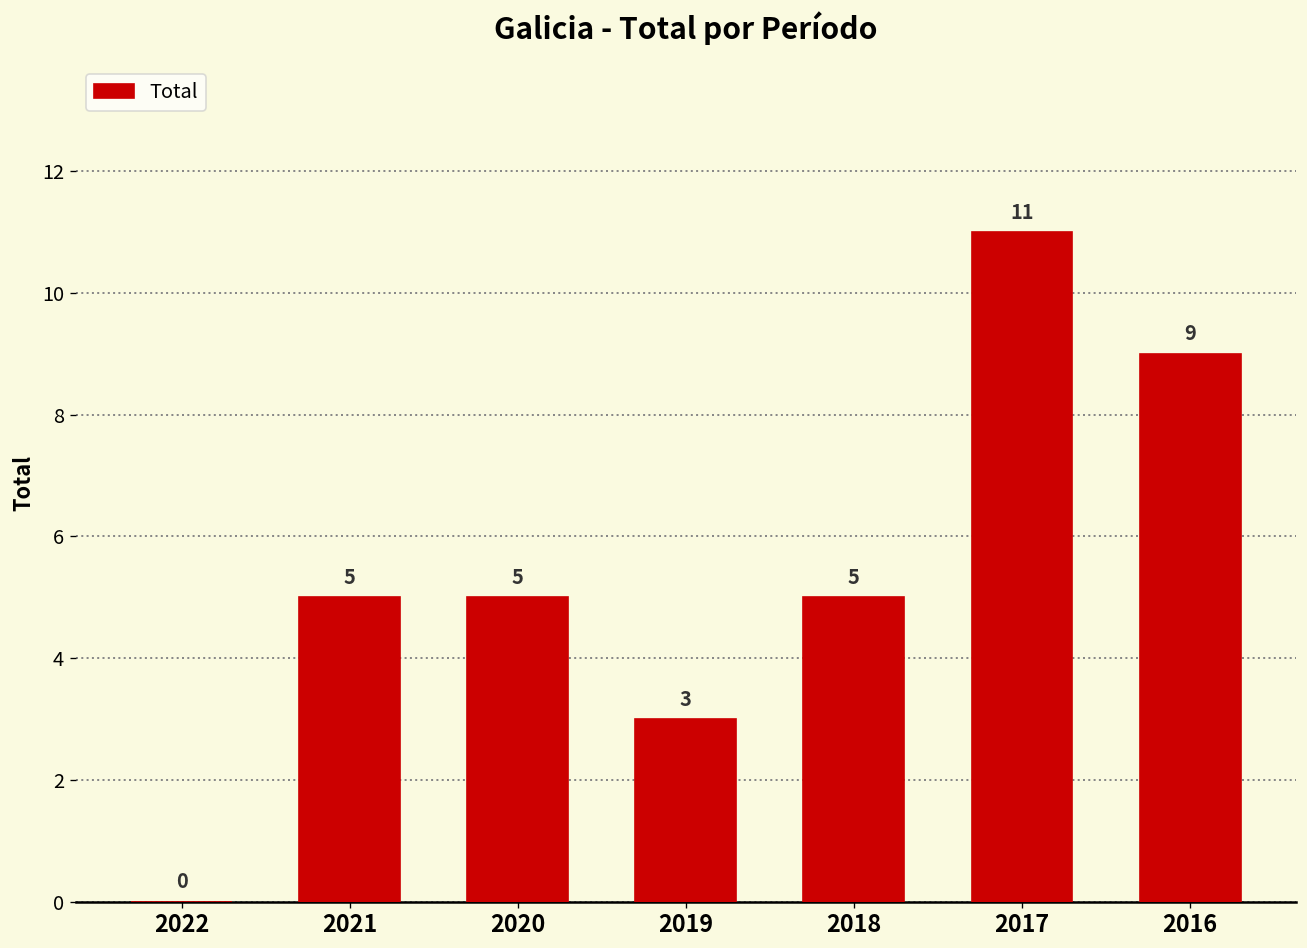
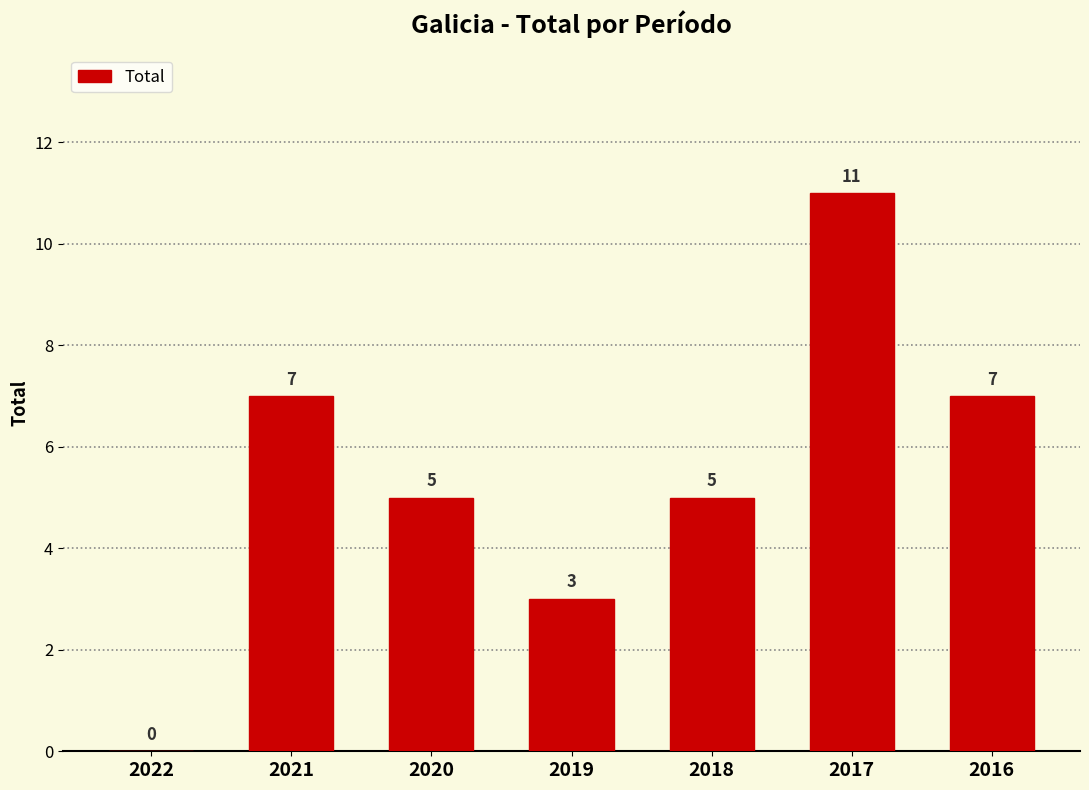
  {
    "2022": 0,
-   "2021": 5,
+   "2021": 7,
    "2020": 5,
    "2019": 3,
    "2018": 5,
    "2017": 11,
-   "2016": 9
+   "2016": 7
  }
